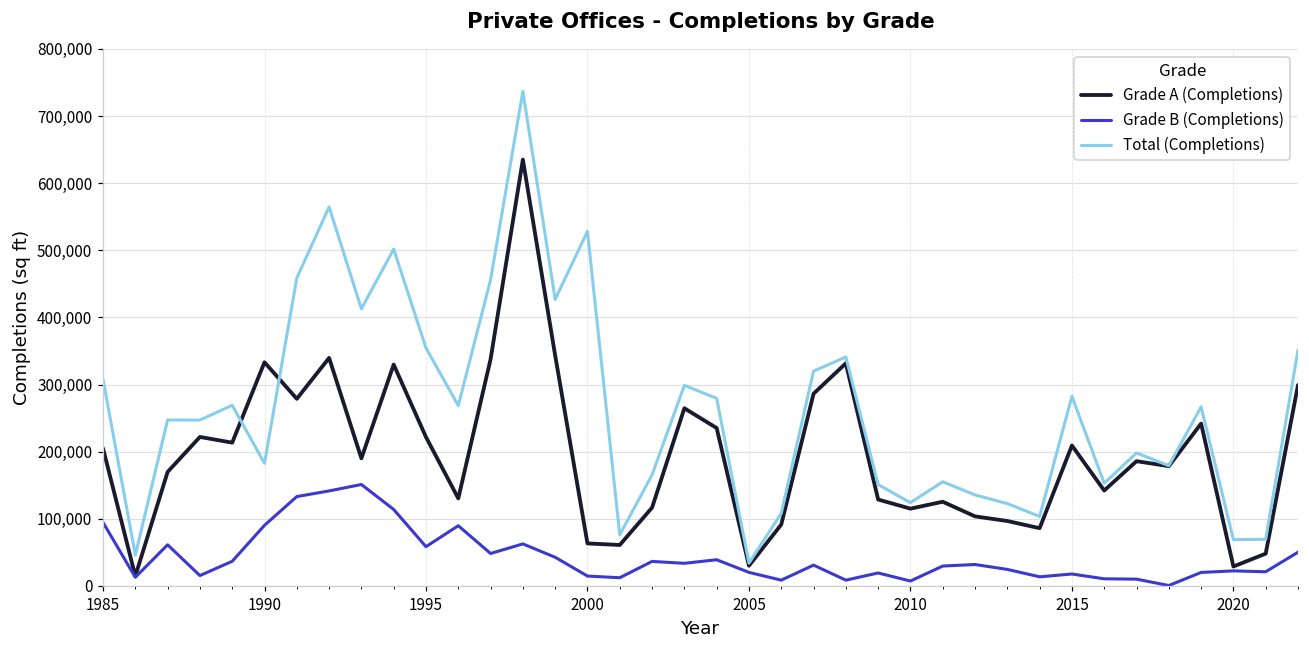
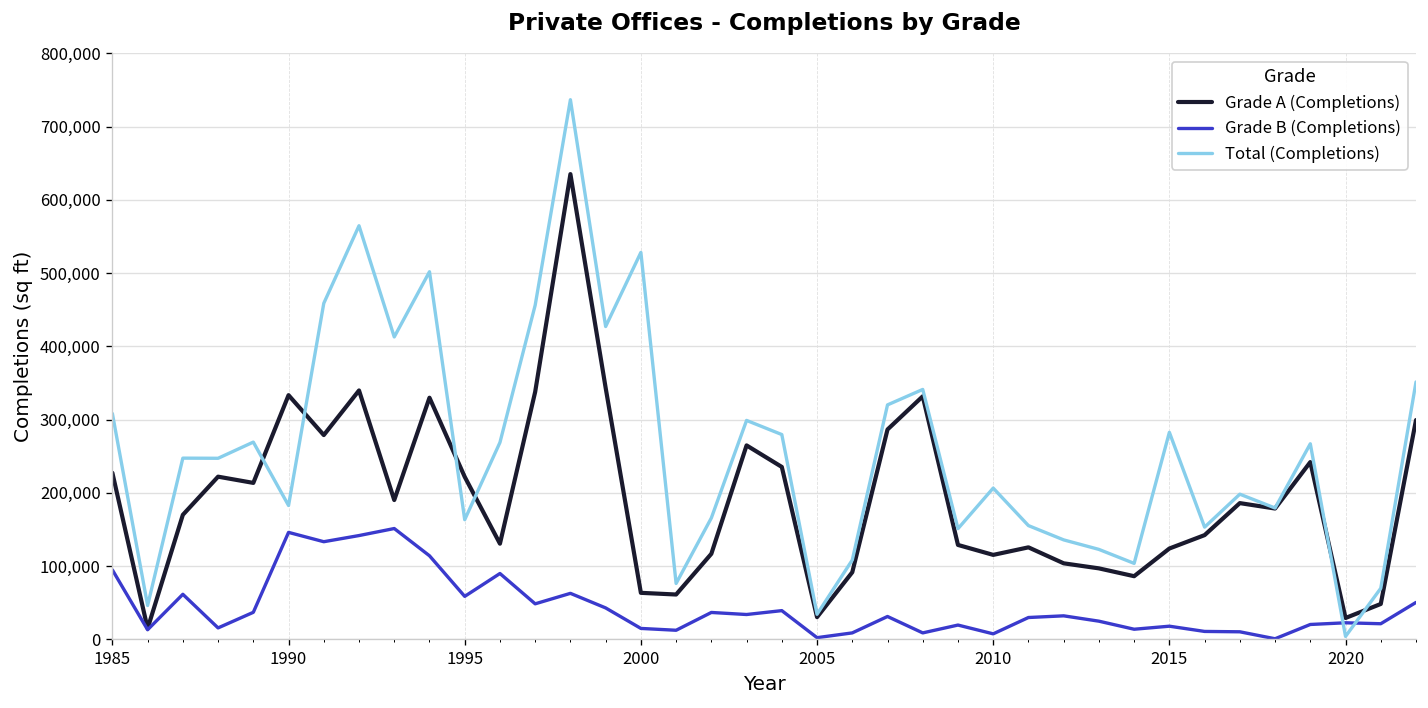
  {
    "Grade A (Completions)": {
-     "1985": "210,000",
+     "1985": "230,000",
      "1990": "330,000",
      "1995": "220,000",
      "2000": "60,000",
      "2010": "120,000",
-     "2015": "210,000",
+     "2015": "120,000",
      "2020": "30,000"
    },
    "Grade B (Completions)": {
      "1985": "90,000",
-     "1990": "90,000",
+     "1990": "150,000",
      "1995": "60,000",
      "2000": "10,000",
-     "2005": "20,000",
+     "2005": "0",
      "2010": "10,000",
      "2015": "20,000",
      "2020": "20,000"
    },
    "Total (Completions)": {
      "1985": "310,000",
      "1990": "180,000",
-     "1995": "350,000",
+     "1995": "160,000",
      "2000": "530,000",
-     "2010": "120,000",
+     "2010": "210,000",
      "2015": "280,000",
-     "2020": "70,000"
+     "2020": "0"
    }
  }
